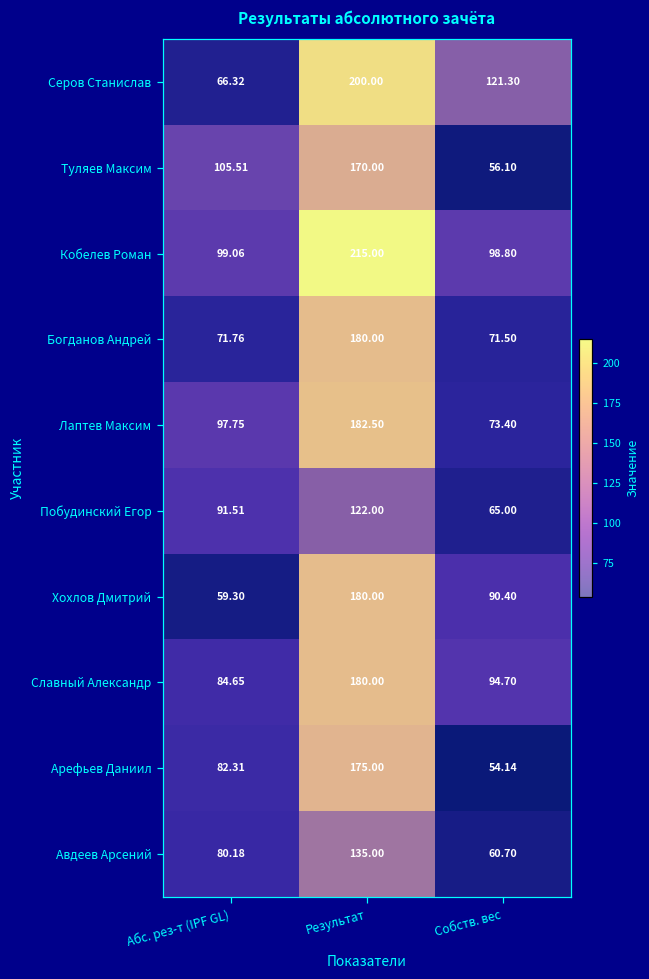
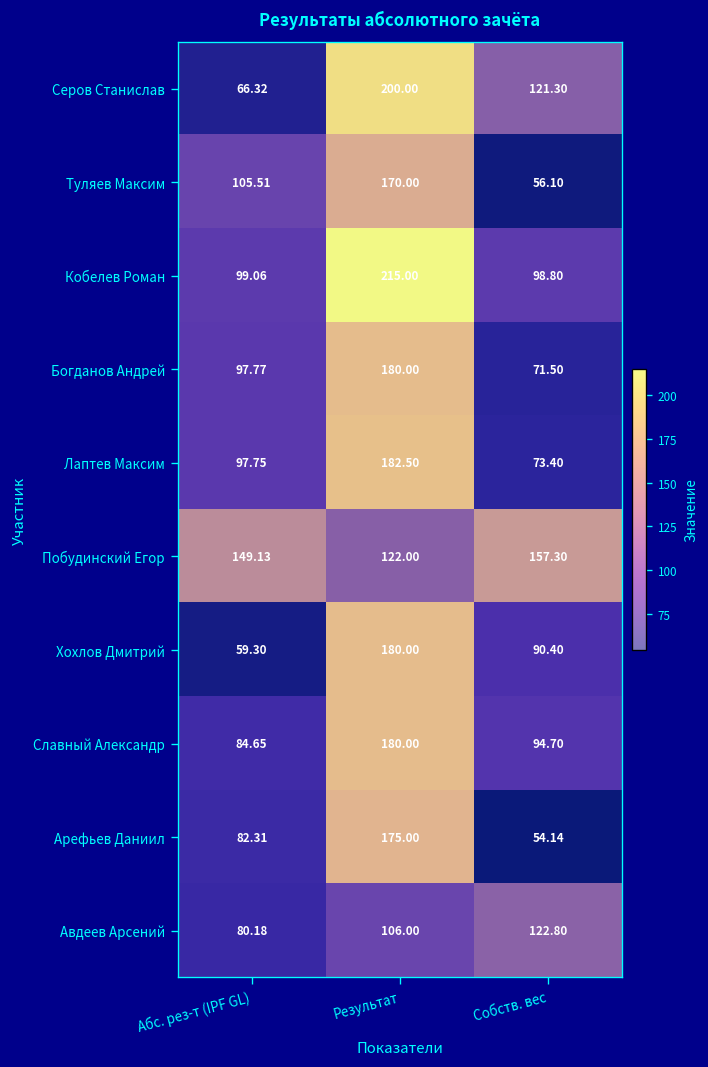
  {
    "Серов Станислав": {
      "Абс. рез-т (IPF GL)": 66.32,
      "Результат": 200.00,
      "Собств. вес": 121.30
    },
    "Туляев Максим": {
      "Абс. рез-т (IPF GL)": 105.51,
      "Результат": 170.00,
      "Собств. вес": 56.10
    },
    "Кобелев Роман": {
      "Абс. рез-т (IPF GL)": 99.06,
      "Результат": 215.00,
      "Собств. вес": 98.80
    },
    "Богданов Андрей": {
-     "Абс. рез-т (IPF GL)": 71.76,
+     "Абс. рез-т (IPF GL)": 97.77,
      "Результат": 180.00,
      "Собств. вес": 71.50
    },
    "Лаптев Максим": {
      "Абс. рез-т (IPF GL)": 97.75,
      "Результат": 182.50,
      "Собств. вес": 73.40
    },
    "Побудинский Егор": {
-     "Абс. рез-т (IPF GL)": 91.51,
+     "Абс. рез-т (IPF GL)": 149.13,
      "Результат": 122.00,
-     "Собств. вес": 65.00
+     "Собств. вес": 157.30
    },
    "Хохлов Дмитрий": {
      "Абс. рез-т (IPF GL)": 59.30,
      "Результат": 180.00,
      "Собств. вес": 90.40
    },
    "Славный Александр": {
      "Абс. рез-т (IPF GL)": 84.65,
      "Результат": 180.00,
      "Собств. вес": 94.70
    },
    "Арефьев Даниил": {
      "Абс. рез-т (IPF GL)": 82.31,
      "Результат": 175.00,
      "Собств. вес": 54.14
    },
    "Авдеев Арсений": {
      "Абс. рез-т (IPF GL)": 80.18,
-     "Результат": 135.00,
-     "Собств. вес": 60.70
+     "Результат": 106.00,
+     "Собств. вес": 122.80
    }
  }
